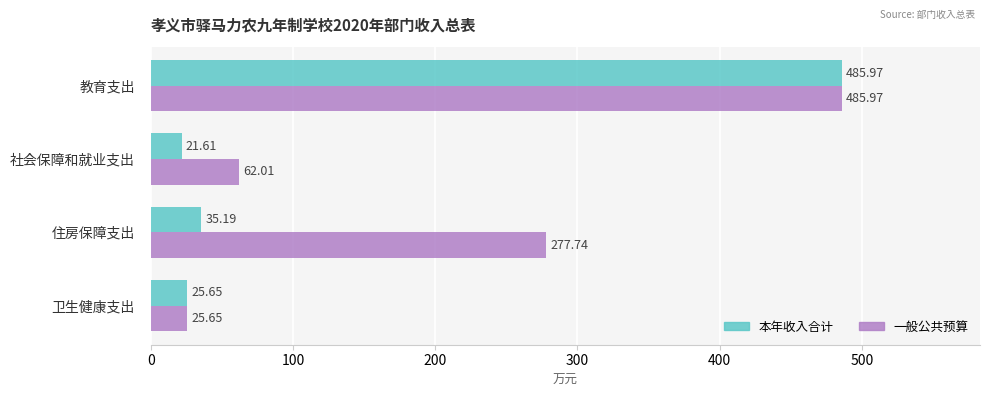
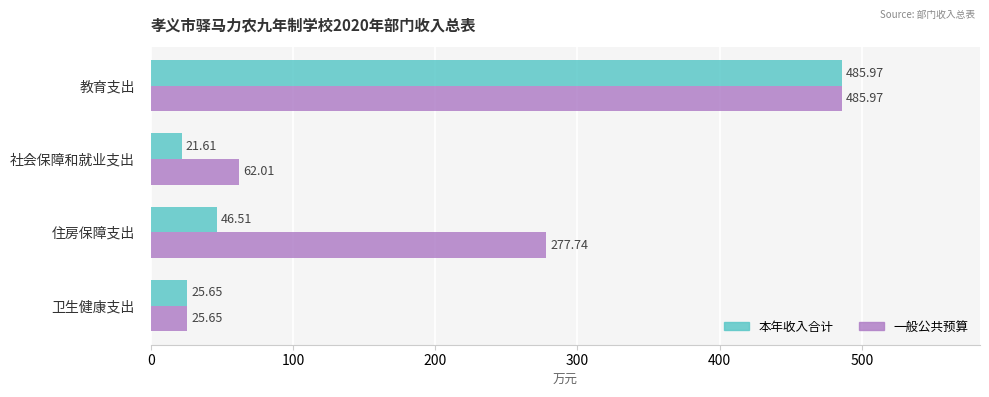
  {
    "本年收入合计": {
      "教育支出": 485.97,
      "社会保障和就业支出": 21.61,
-     "住房保障支出": 35.19,
+     "住房保障支出": 46.51,
      "卫生健康支出": 25.65
    },
    "一般公共预算": {
      "教育支出": 485.97,
      "社会保障和就业支出": 62.01,
      "住房保障支出": 277.74,
      "卫生健康支出": 25.65
    }
  }
